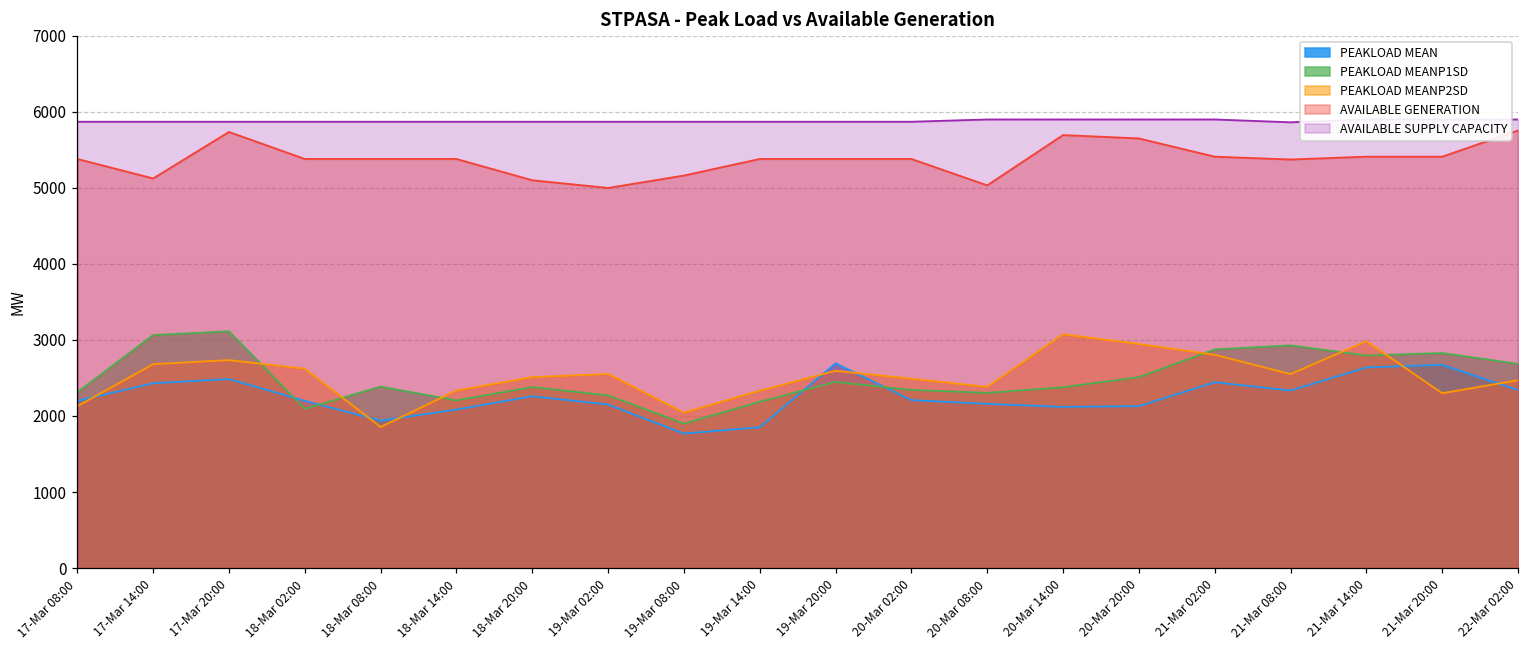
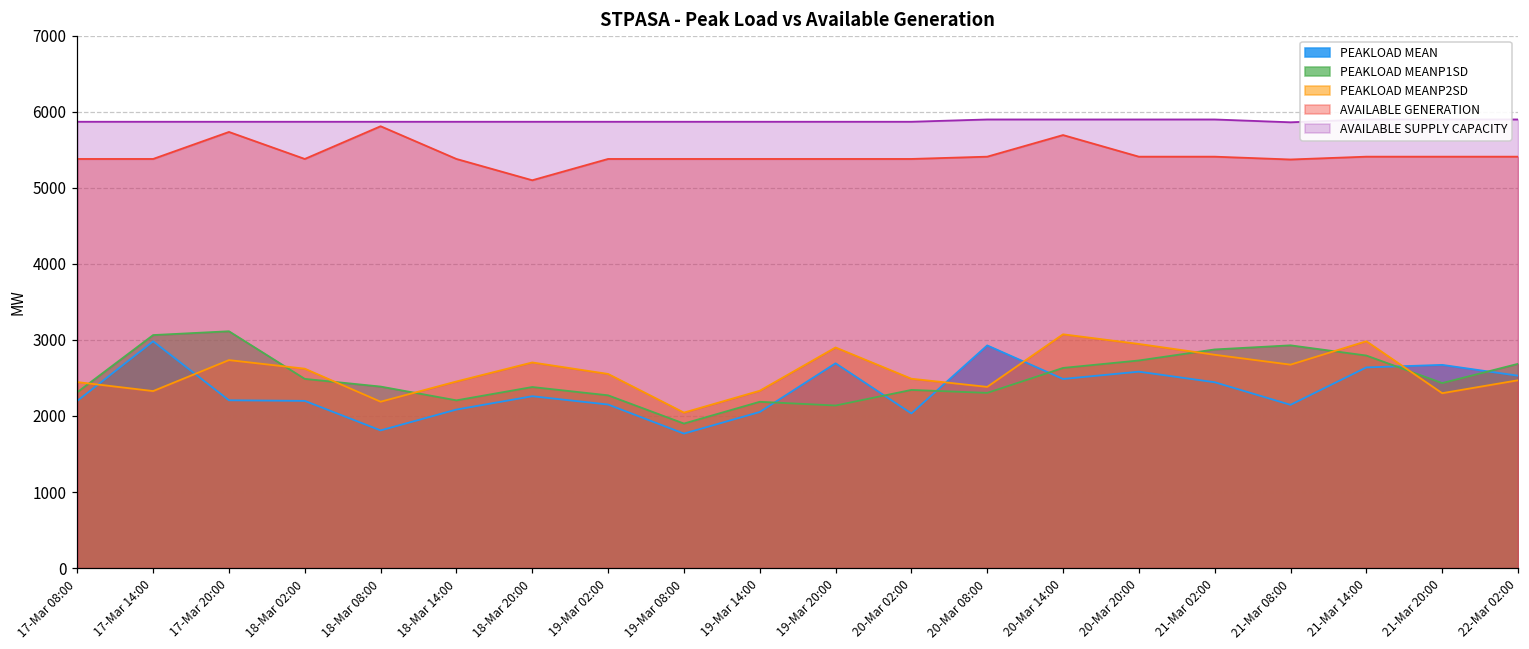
  {
    "PEAKLOAD MEAN": {
      "17-Mar 08:00": 2200,
-     "17-Mar 14:00": 2400,
-     "17-Mar 20:00": 2500,
+     "17-Mar 14:00": 3000,
+     "17-Mar 20:00": 2200,
      "18-Mar 02:00": 2200,
-     "18-Mar 08:00": 1900,
+     "18-Mar 08:00": 1800,
      "18-Mar 14:00": 2100,
      "18-Mar 20:00": 2300,
      "19-Mar 02:00": 2200,
      "19-Mar 08:00": 1800,
-     "19-Mar 14:00": 1900,
+     "19-Mar 14:00": 2100,
      "19-Mar 20:00": 2700,
-     "20-Mar 02:00": 2200,
-     "20-Mar 08:00": 2200,
-     "20-Mar 14:00": 2100,
-     "20-Mar 20:00": 2100,
+     "20-Mar 02:00": 2000,
+     "20-Mar 08:00": 2900,
+     "20-Mar 14:00": 2500,
+     "20-Mar 20:00": 2600,
      "21-Mar 02:00": 2400,
-     "21-Mar 08:00": 2300,
+     "21-Mar 08:00": 2100,
      "21-Mar 14:00": 2600,
      "21-Mar 20:00": 2700,
-     "22-Mar 02:00": 2300
+     "22-Mar 02:00": 2500
    },
    "PEAKLOAD MEANP1SD": {
      "17-Mar 08:00": 2300,
      "17-Mar 14:00": 3100,
      "17-Mar 20:00": 3100,
-     "18-Mar 02:00": 2100,
+     "18-Mar 02:00": 2500,
      "18-Mar 08:00": 2400,
      "18-Mar 14:00": 2200,
      "18-Mar 20:00": 2400,
      "19-Mar 02:00": 2300,
      "19-Mar 08:00": 1900,
      "19-Mar 14:00": 2200,
-     "19-Mar 20:00": 2400,
+     "19-Mar 20:00": 2100,
      "20-Mar 02:00": 2300,
      "20-Mar 08:00": 2300,
-     "20-Mar 14:00": 2400,
-     "20-Mar 20:00": 2500,
+     "20-Mar 14:00": 2600,
+     "20-Mar 20:00": 2700,
      "21-Mar 02:00": 2900,
      "21-Mar 08:00": 2900,
      "21-Mar 14:00": 2800,
-     "21-Mar 20:00": 2800,
+     "21-Mar 20:00": 2400,
      "22-Mar 02:00": 2700
    },
    "PEAKLOAD MEANP2SD": {
-     "17-Mar 08:00": 2100,
-     "17-Mar 14:00": 2700,
+     "17-Mar 08:00": 2400,
+     "17-Mar 14:00": 2300,
      "17-Mar 20:00": 2700,
      "18-Mar 02:00": 2600,
-     "18-Mar 08:00": 1900,
-     "18-Mar 14:00": 2300,
-     "18-Mar 20:00": 2500,
+     "18-Mar 08:00": 2200,
+     "18-Mar 14:00": 2500,
+     "18-Mar 20:00": 2700,
      "19-Mar 02:00": 2600,
      "19-Mar 08:00": 2000,
      "19-Mar 14:00": 2300,
-     "19-Mar 20:00": 2600,
+     "19-Mar 20:00": 2900,
      "20-Mar 02:00": 2500,
      "20-Mar 08:00": 2400,
      "20-Mar 14:00": 3100,
      "20-Mar 20:00": 2900,
      "21-Mar 02:00": 2800,
-     "21-Mar 08:00": 2600,
+     "21-Mar 08:00": 2700,
      "21-Mar 14:00": 3000,
      "21-Mar 20:00": 2300,
      "22-Mar 02:00": 2500
    },
    "AVAILABLE GENERATION": {
      "17-Mar 08:00": 5400,
-     "17-Mar 14:00": 5100,
+     "17-Mar 14:00": 5400,
      "17-Mar 20:00": 5700,
      "18-Mar 02:00": 5400,
-     "18-Mar 08:00": 5400,
+     "18-Mar 08:00": 5800,
      "18-Mar 14:00": 5400,
      "18-Mar 20:00": 5100,
-     "19-Mar 02:00": 5000,
-     "19-Mar 08:00": 5200,
+     "19-Mar 02:00": 5400,
+     "19-Mar 08:00": 5400,
      "19-Mar 14:00": 5400,
      "19-Mar 20:00": 5400,
      "20-Mar 02:00": 5400,
-     "20-Mar 08:00": 5000,
+     "20-Mar 08:00": 5400,
      "20-Mar 14:00": 5700,
-     "20-Mar 20:00": 5600,
+     "20-Mar 20:00": 5400,
      "21-Mar 02:00": 5400,
      "21-Mar 08:00": 5400,
      "21-Mar 14:00": 5400,
      "21-Mar 20:00": 5400,
-     "22-Mar 02:00": 5800
+     "22-Mar 02:00": 5400
    },
    "AVAILABLE SUPPLY CAPACITY": {
      "17-Mar 08:00": 5900,
      "17-Mar 14:00": 5900,
      "17-Mar 20:00": 5900,
      "18-Mar 02:00": 5900,
      "18-Mar 08:00": 5900,
      "18-Mar 14:00": 5900,
      "18-Mar 20:00": 5900,
      "19-Mar 02:00": 5900,
      "19-Mar 08:00": 5900,
      "19-Mar 14:00": 5900,
      "19-Mar 20:00": 5900,
      "20-Mar 02:00": 5900,
      "20-Mar 08:00": 5900,
      "20-Mar 14:00": 5900,
      "20-Mar 20:00": 5900,
      "21-Mar 02:00": 5900,
      "21-Mar 08:00": 5900,
      "22-Mar 02:00": 5900
    }
  }
